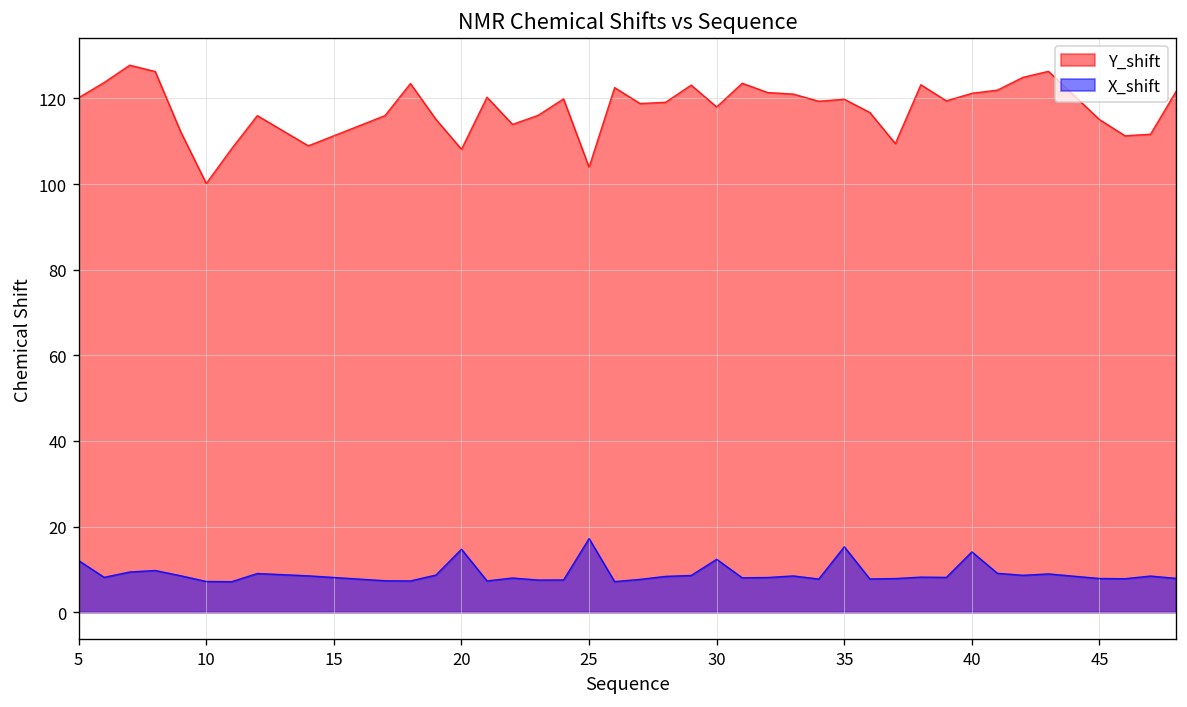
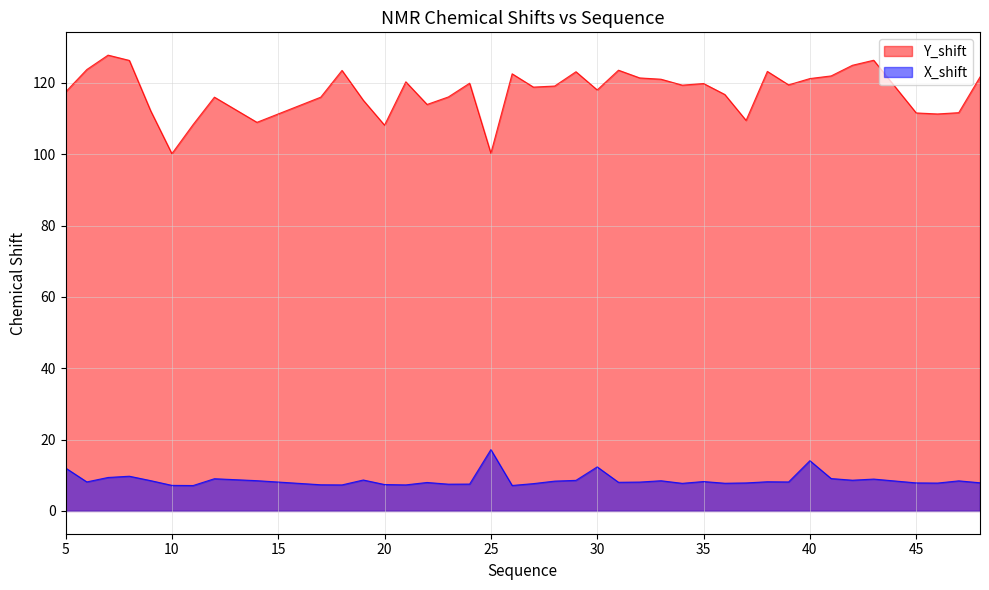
  {
    "Y_shift": {
-     "5": 120,
+     "5": 117,
      "10": 100,
      "20": 108,
-     "25": 104,
+     "25": 100,
      "30": 118,
      "35": 120,
      "40": 121,
-     "45": 115
+     "45": 112
    },
    "X_shift": {
      "5": 12,
      "10": 7,
-     "20": 15,
+     "20": 7,
      "25": 17,
      "30": 12,
-     "35": 15,
+     "35": 8,
      "40": 14,
      "45": 8
    }
  }
